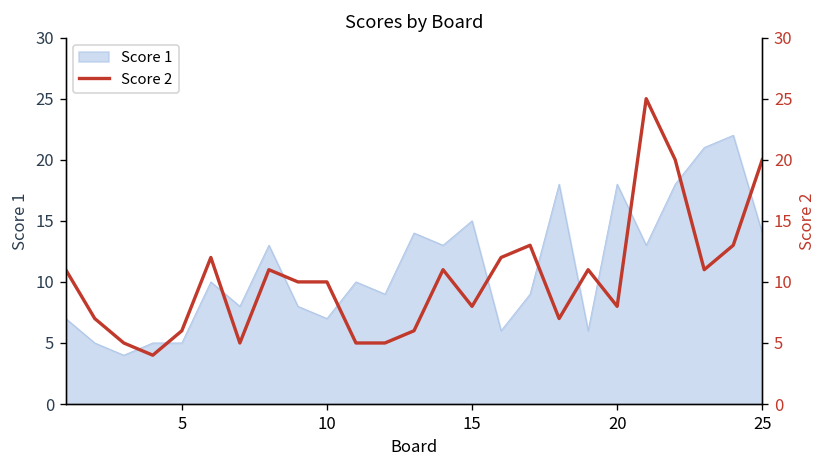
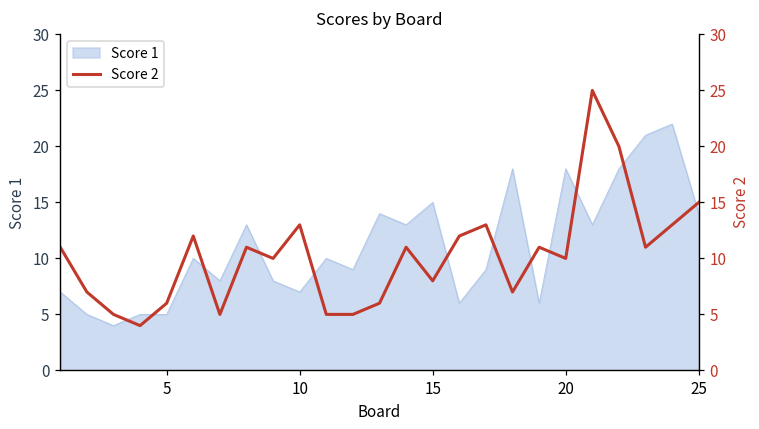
  {
    "Score 1": {
      "5": 5.0,
      "10": 7.0,
      "15": 15.0,
      "20": 18.0,
      "25": 14.0
    },
    "Score 2": {
      "5": 6,
-     "10": 10,
+     "10": 13,
      "15": 8,
-     "20": 8,
-     "25": 20
+     "20": 10,
+     "25": 15
    }
  }
